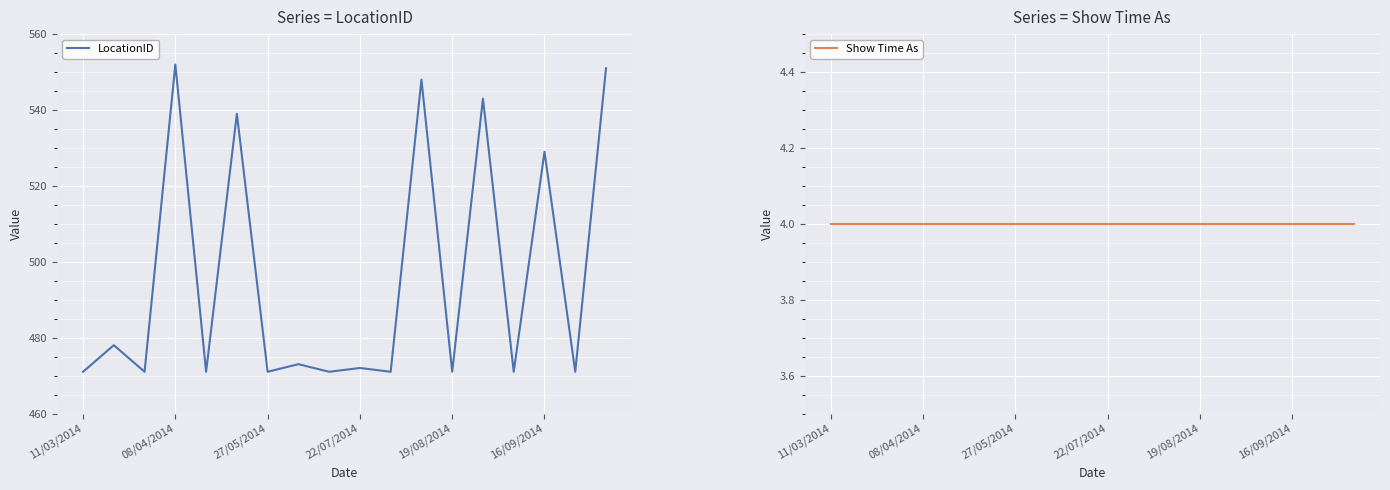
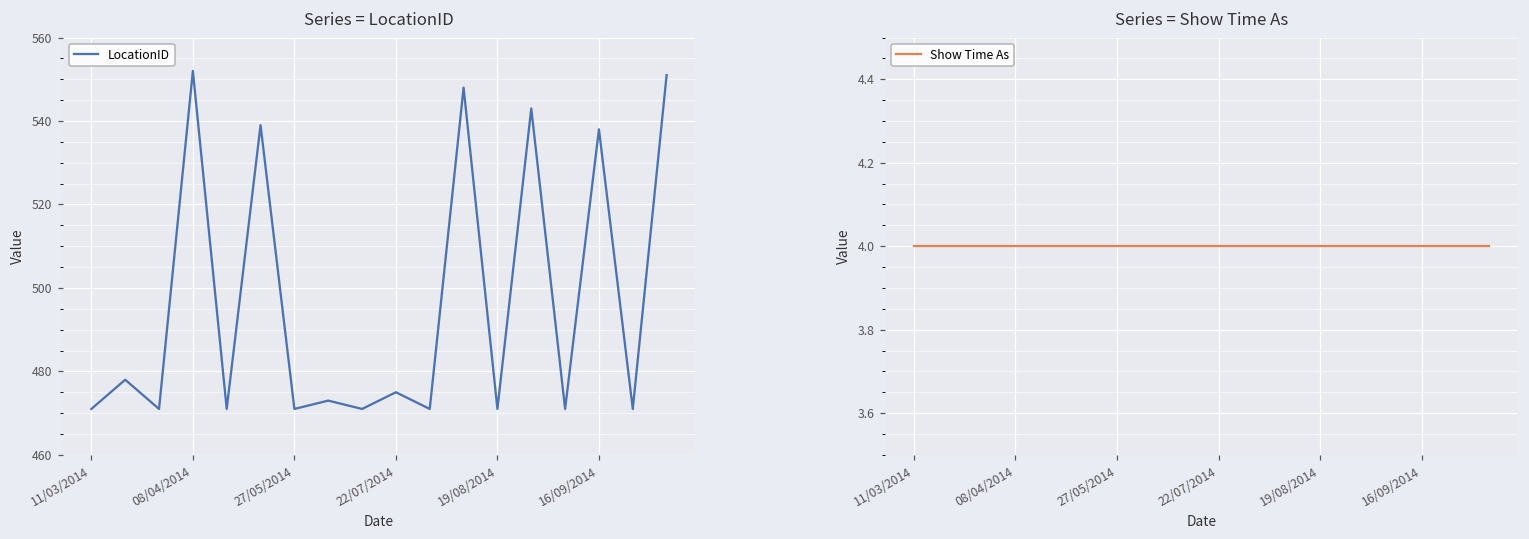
  {
    "Series = LocationID": {
      "11/03/2014": 471,
      "08/04/2014": 552,
      "27/05/2014": 471,
-     "22/07/2014": 472,
+     "22/07/2014": 475,
      "19/08/2014": 471,
-     "16/09/2014": 529
+     "16/09/2014": 538
    },
    "Series = Show Time As": {
      "11/03/2014": 4.00,
      "08/04/2014": 4.00,
      "27/05/2014": 4.00,
      "22/07/2014": 4.00,
      "19/08/2014": 4.00,
      "16/09/2014": 4.00
    }
  }
